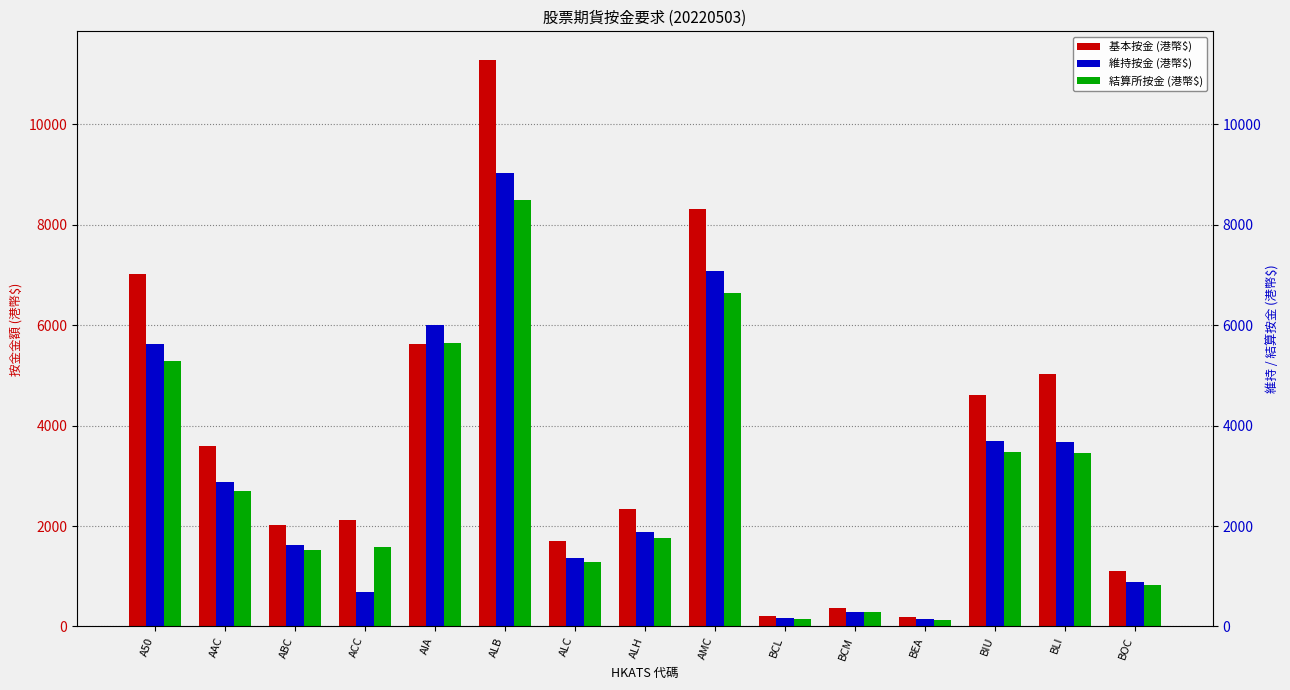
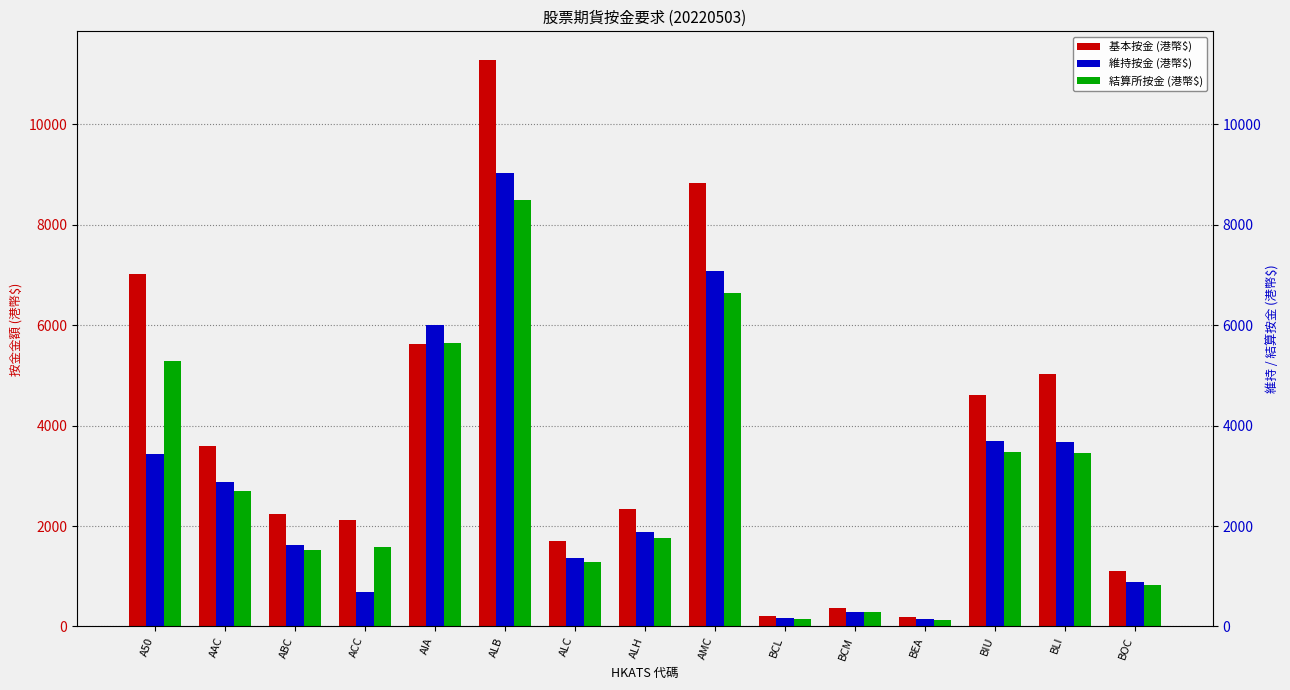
  {
    "基本按金 (港幣$)": {
      "A50": 7000,
      "AAC": 3600,
-     "ABC": 2000,
+     "ABC": 2200,
      "ACC": 2100,
      "AIA": 5600,
      "ALB": 11300,
      "ALC": 1700,
      "ALH": 2300,
-     "AMC": 8300,
+     "AMC": 8800,
      "BCL": 200,
      "BCM": 400,
      "BEA": 200,
      "BIU": 4600,
      "BLI": 5000,
      "BOC": 1100
    },
    "維持按金 (港幣$)": {
-     "A50": 5600,
+     "A50": 3400,
      "AAC": 2900,
      "ABC": 1600,
      "ACC": 700,
      "AIA": 6000,
      "ALB": 9000,
      "ALC": 1400,
      "ALH": 1900,
      "AMC": 7100,
      "BCL": 200,
      "BCM": 300,
      "BEA": 100,
      "BIU": 3700,
      "BLI": 3700,
      "BOC": 900
    },
    "結算所按金 (港幣$)": {
      "A50": 5300,
      "AAC": 2700,
      "ABC": 1500,
      "ACC": 1600,
      "AIA": 5700,
      "ALB": 8500,
      "ALC": 1300,
      "ALH": 1800,
      "AMC": 6700,
      "BCL": 200,
      "BCM": 300,
      "BEA": 100,
      "BIU": 3500,
      "BLI": 3500,
      "BOC": 800
    }
  }
